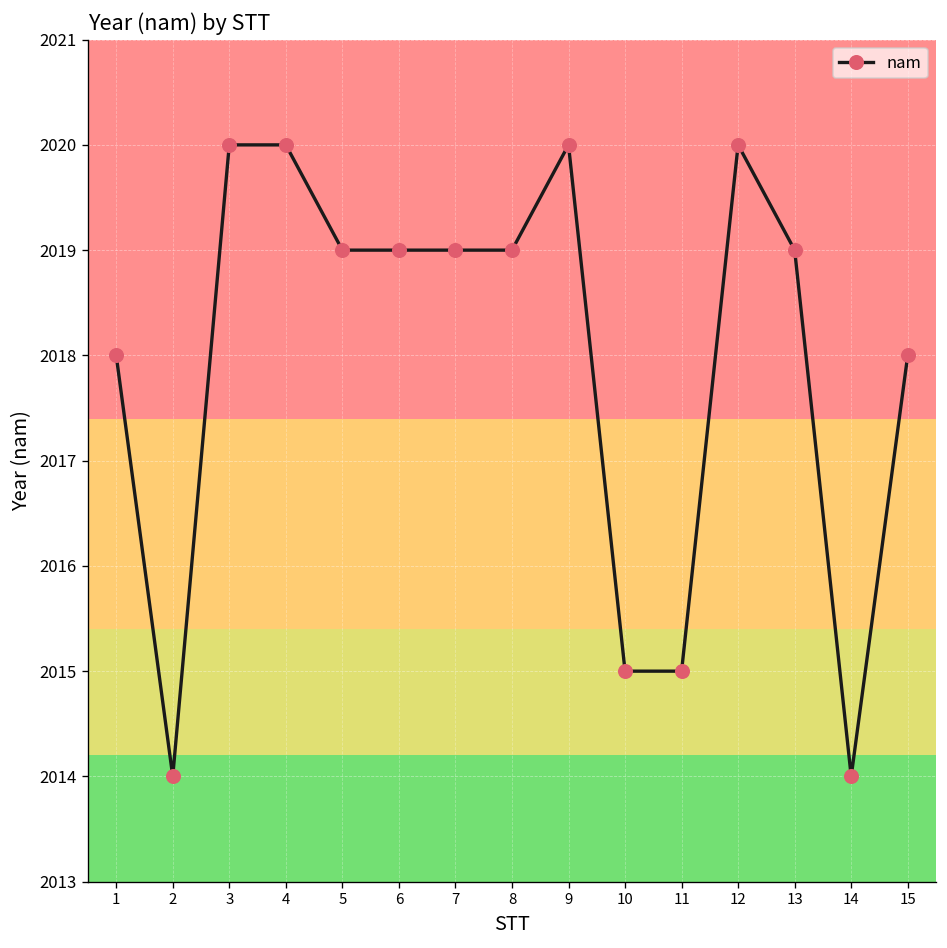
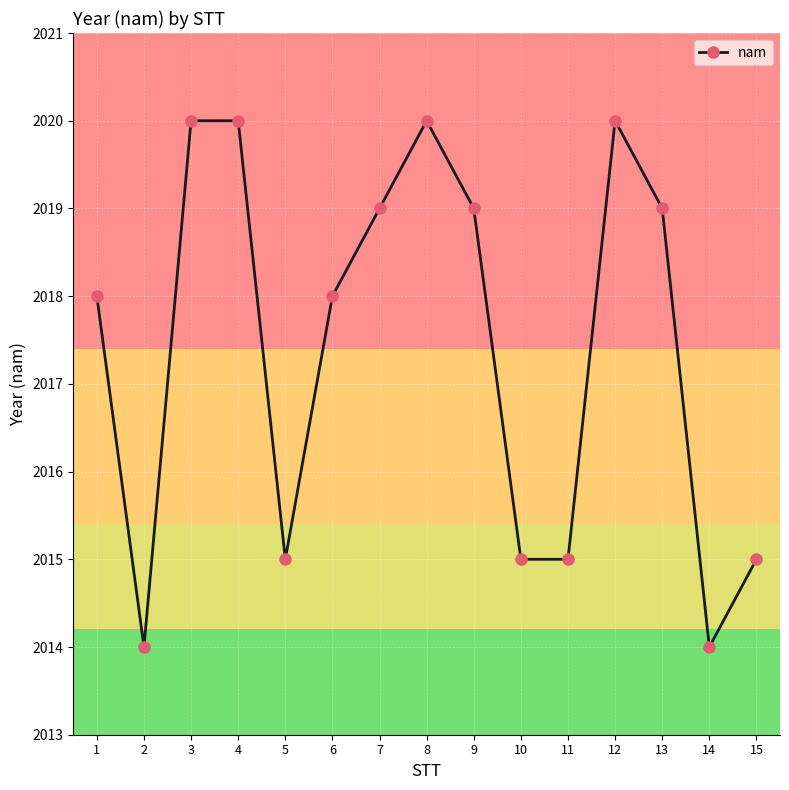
  {
    "1": 2018,
    "2": 2014,
    "3": 2020,
    "4": 2020,
-   "5": 2019,
-   "6": 2019,
+   "5": 2015,
+   "6": 2018,
    "7": 2019,
-   "8": 2019,
-   "9": 2020,
+   "8": 2020,
+   "9": 2019,
    "10": 2015,
    "11": 2015,
    "12": 2020,
    "13": 2019,
    "14": 2014,
-   "15": 2018
+   "15": 2015
  }
